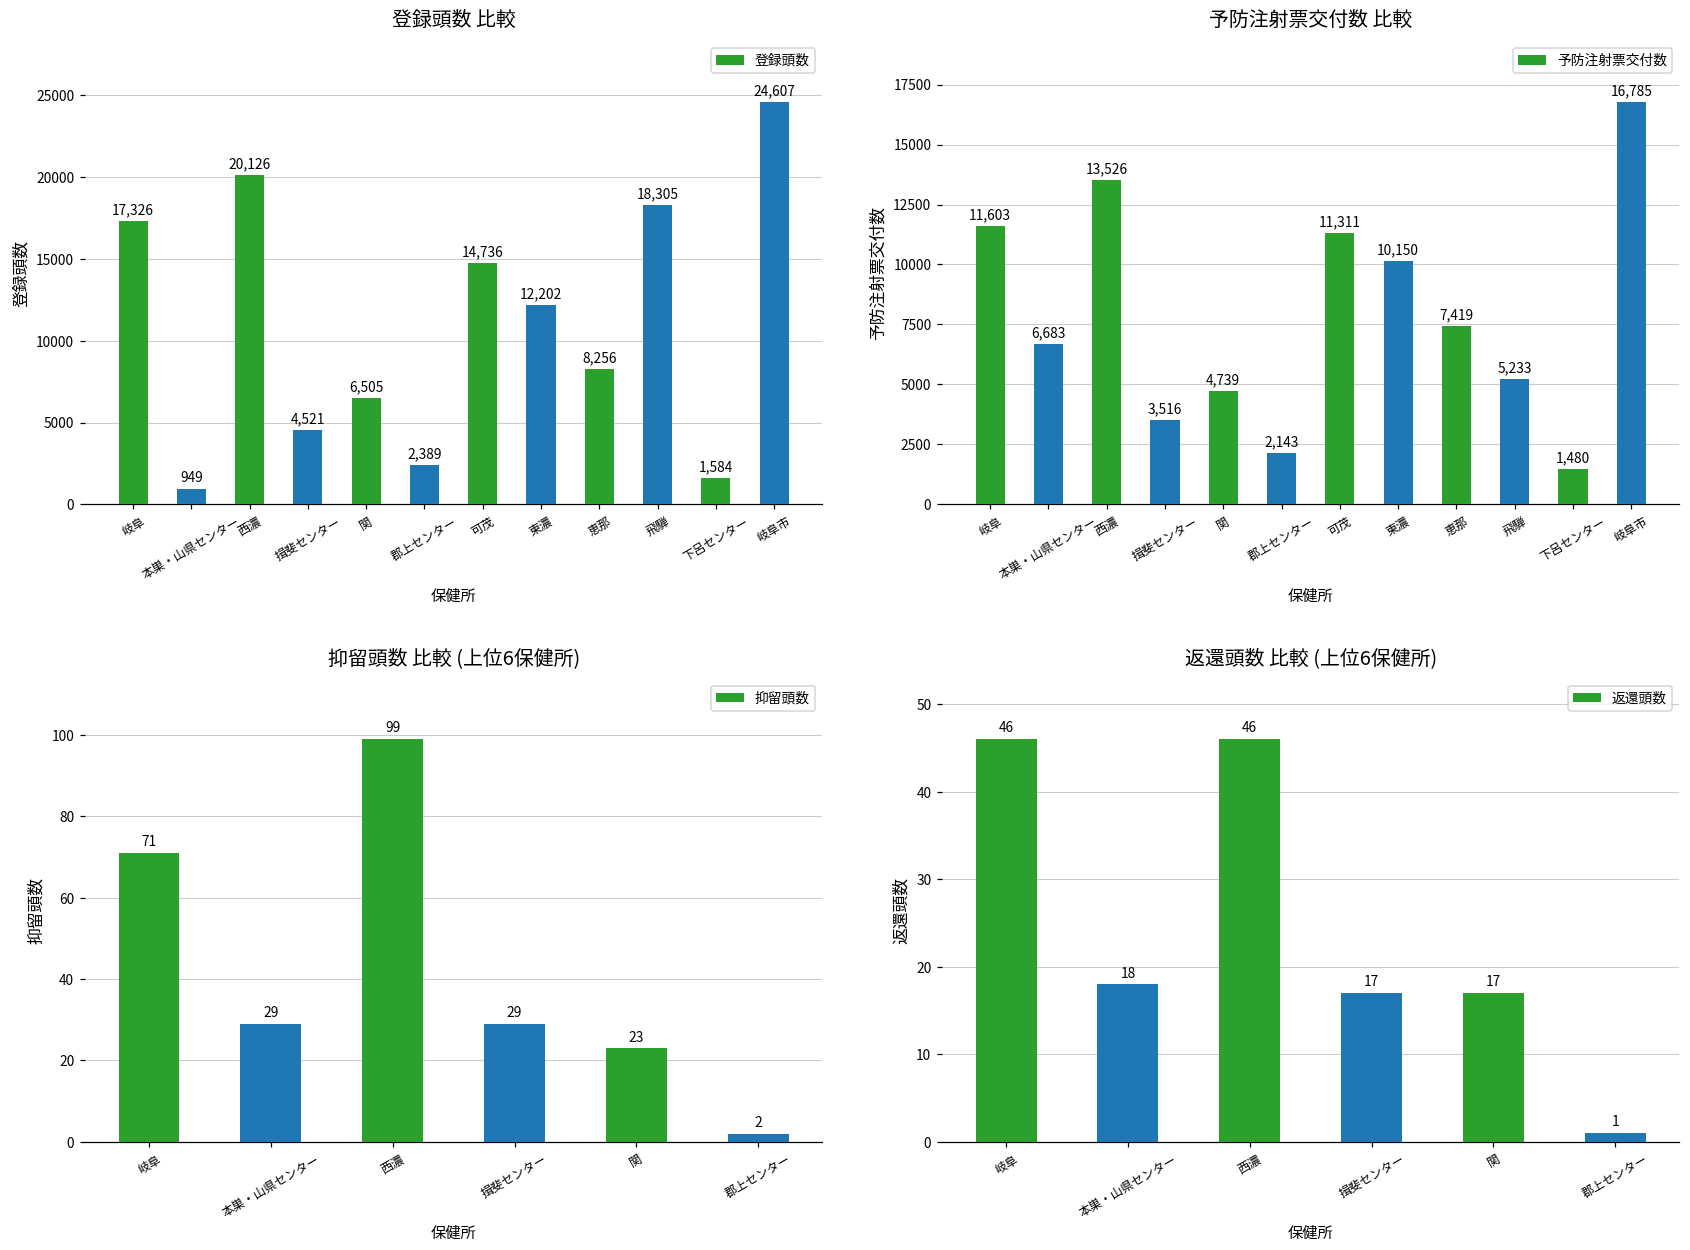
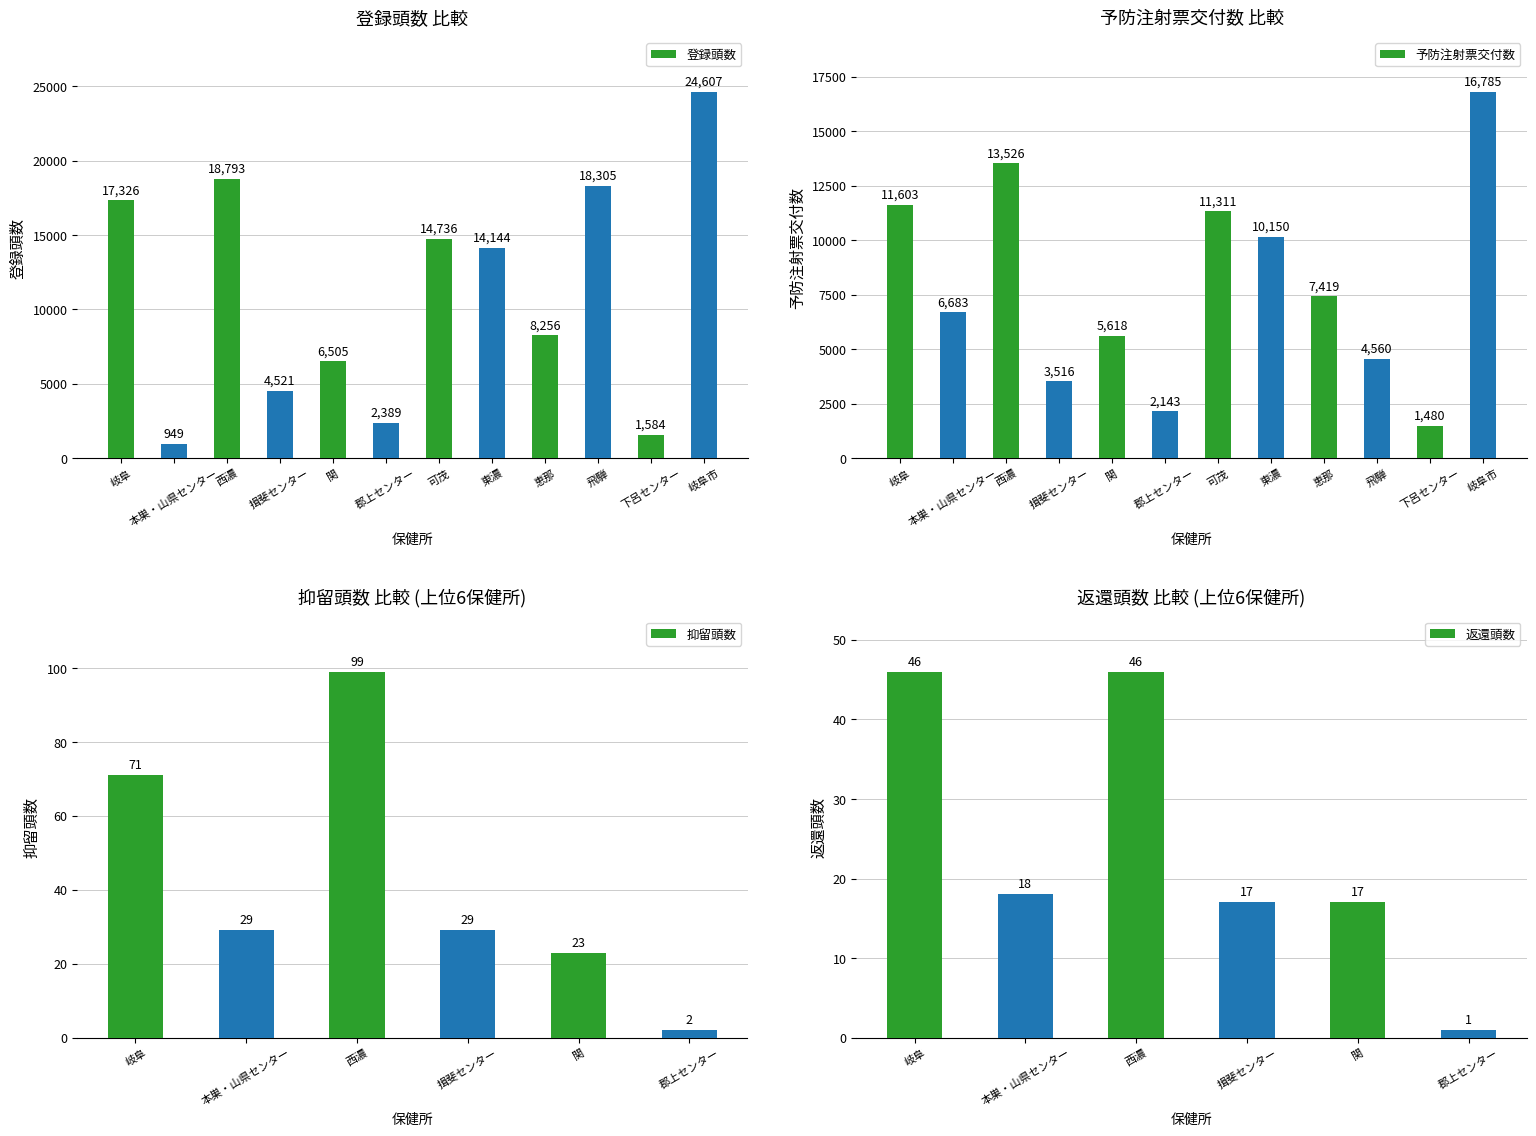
  {
    "登録頭数 比較": {
      "岐阜": "17,326",
      "本巣・山県センター": "949",
-     "西濃": "20,126",
+     "西濃": "18,793",
      "揖斐センター": "4,521",
      "関": "6,505",
      "郡上センター": "2,389",
      "可茂": "14,736",
-     "東濃": "12,202",
+     "東濃": "14,144",
      "恵那": "8,256",
      "飛騨": "18,305",
      "下呂センター": "1,584",
      "岐阜市": "24,607"
    },
    "予防注射票交付数 比較": {
      "岐阜": "11,603",
      "本巣・山県センター": "6,683",
      "西濃": "13,526",
      "揖斐センター": "3,516",
-     "関": "4,739",
+     "関": "5,618",
      "郡上センター": "2,143",
      "可茂": "11,311",
      "東濃": "10,150",
      "恵那": "7,419",
-     "飛騨": "5,233",
+     "飛騨": "4,560",
      "下呂センター": "1,480",
      "岐阜市": "16,785"
    },
    "抑留頭数 比較 (上位6保健所)": {
      "岐阜": "71",
      "本巣・山県センター": "29",
      "西濃": "99",
      "揖斐センター": "29",
      "関": "23",
      "郡上センター": "2"
    },
    "返還頭数 比較 (上位6保健所)": {
      "岐阜": "46",
      "本巣・山県センター": "18",
      "西濃": "46",
      "揖斐センター": "17",
      "関": "17",
      "郡上センター": "1"
    }
  }
